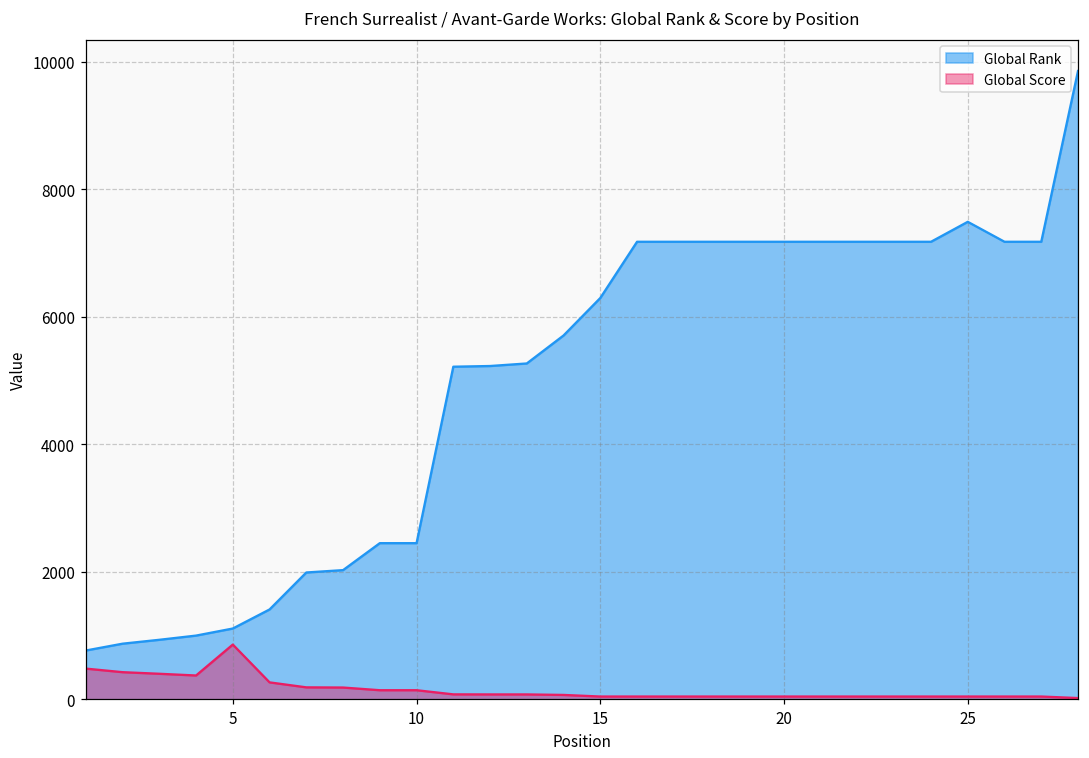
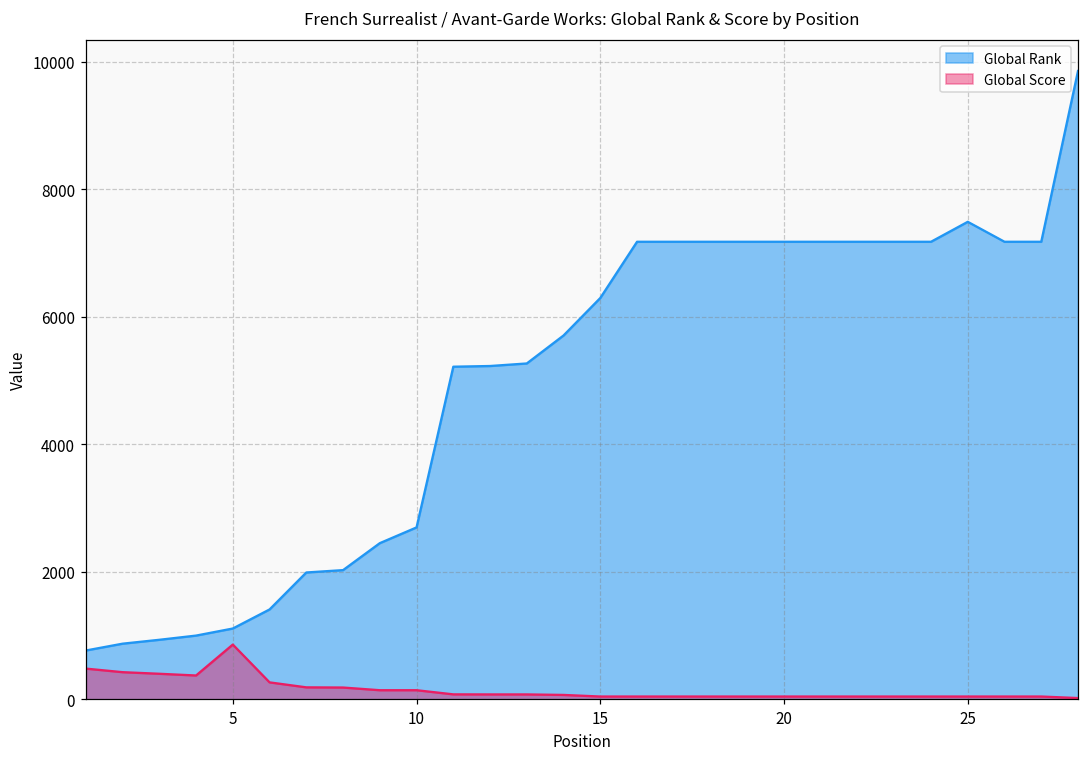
  {
    "Global Rank": {
      "5": 1100,
-     "10": 2500,
+     "10": 2700,
      "15": 6300,
      "20": 7200,
      "25": 7500
    },
    "Global Score": {
      "5": 900,
      "10": 100,
      "15": 0,
      "20": 0,
      "25": 0
    }
  }
